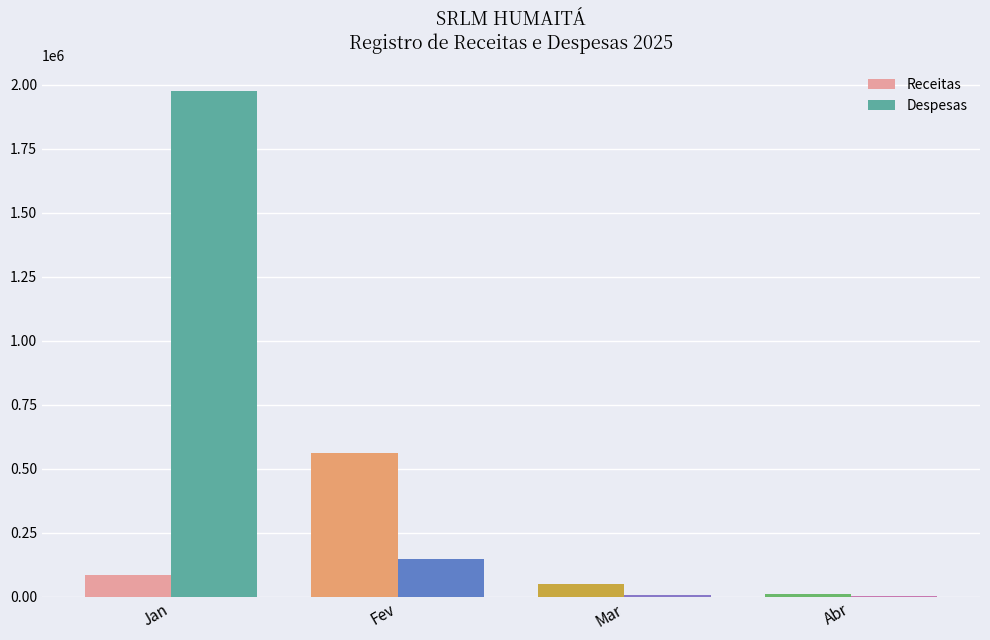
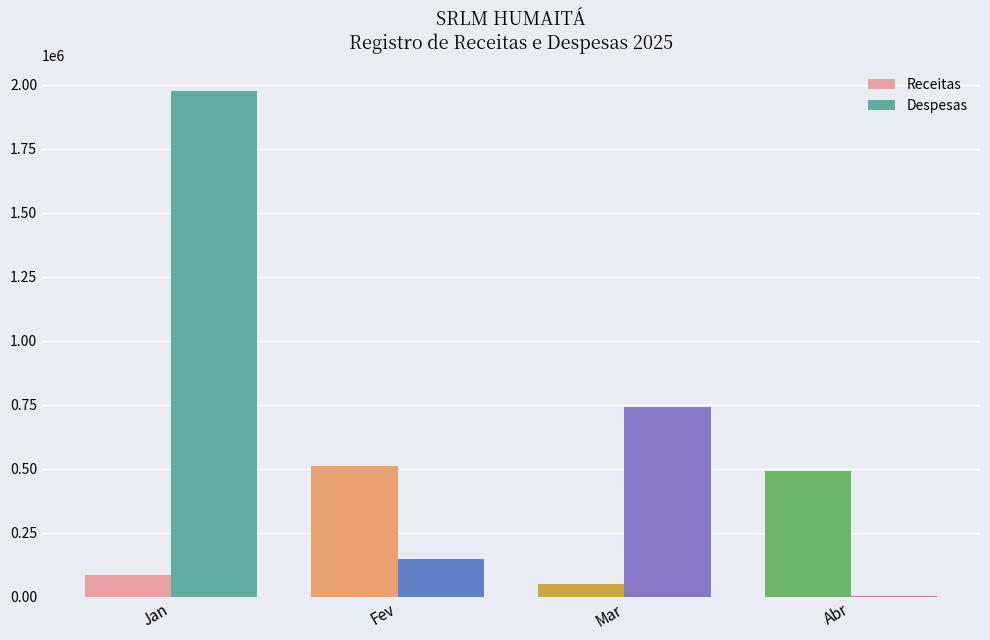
  {
    "Receitas": {
      "Jan": 90000,
-     "Fev": 560000,
+     "Fev": 510000,
      "Mar": 50000,
-     "Abr": 10000
+     "Abr": 490000
    },
    "Despesas": {
      "Jan": 1980000,
      "Fev": 150000,
-     "Mar": 10000
+     "Mar": 740000
    }
  }
